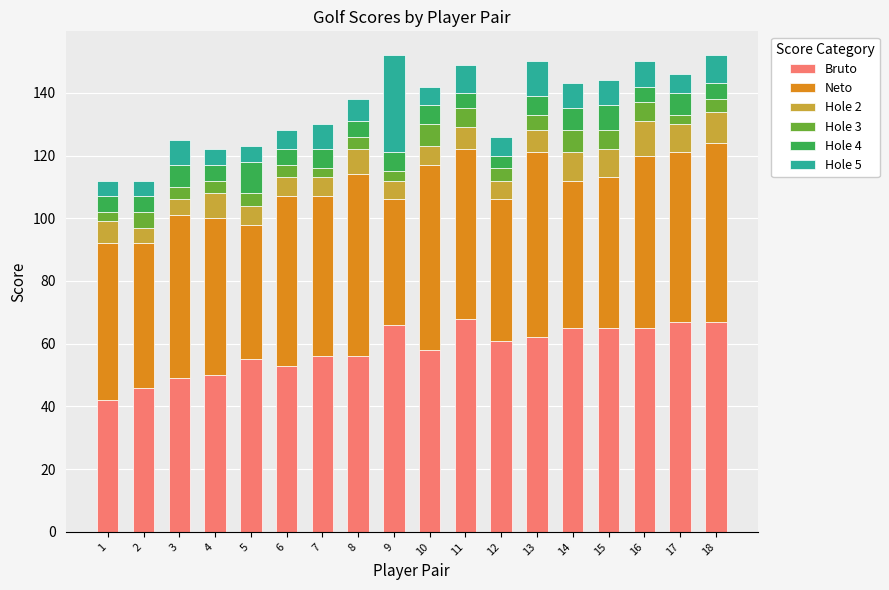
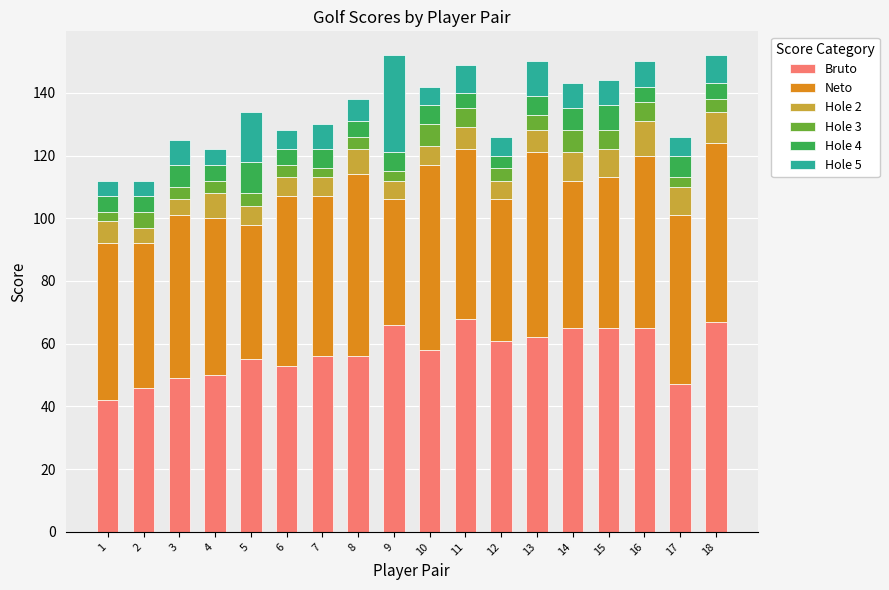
  {
    "Bruto": {
      "1": 42,
      "2": 46,
      "3": 49,
      "4": 50,
      "5": 55,
      "6": 53,
      "7": 56,
      "8": 56,
      "9": 66,
      "10": 58,
      "11": 68,
      "12": 61,
      "13": 62,
      "14": 65,
      "15": 65,
      "16": 65,
-     "17": 67,
+     "17": 47,
      "18": 67
    },
    "Hole 5": {
      "1": 5,
      "2": 5,
      "3": 8,
      "4": 5,
-     "5": 5,
+     "5": 16,
      "6": 6,
      "7": 8,
      "8": 7,
      "9": 31,
      "10": 6,
      "11": 9,
      "12": 6,
      "13": 11,
      "14": 8,
      "15": 8,
      "16": 8,
      "17": 6,
      "18": 9
    }
  }
